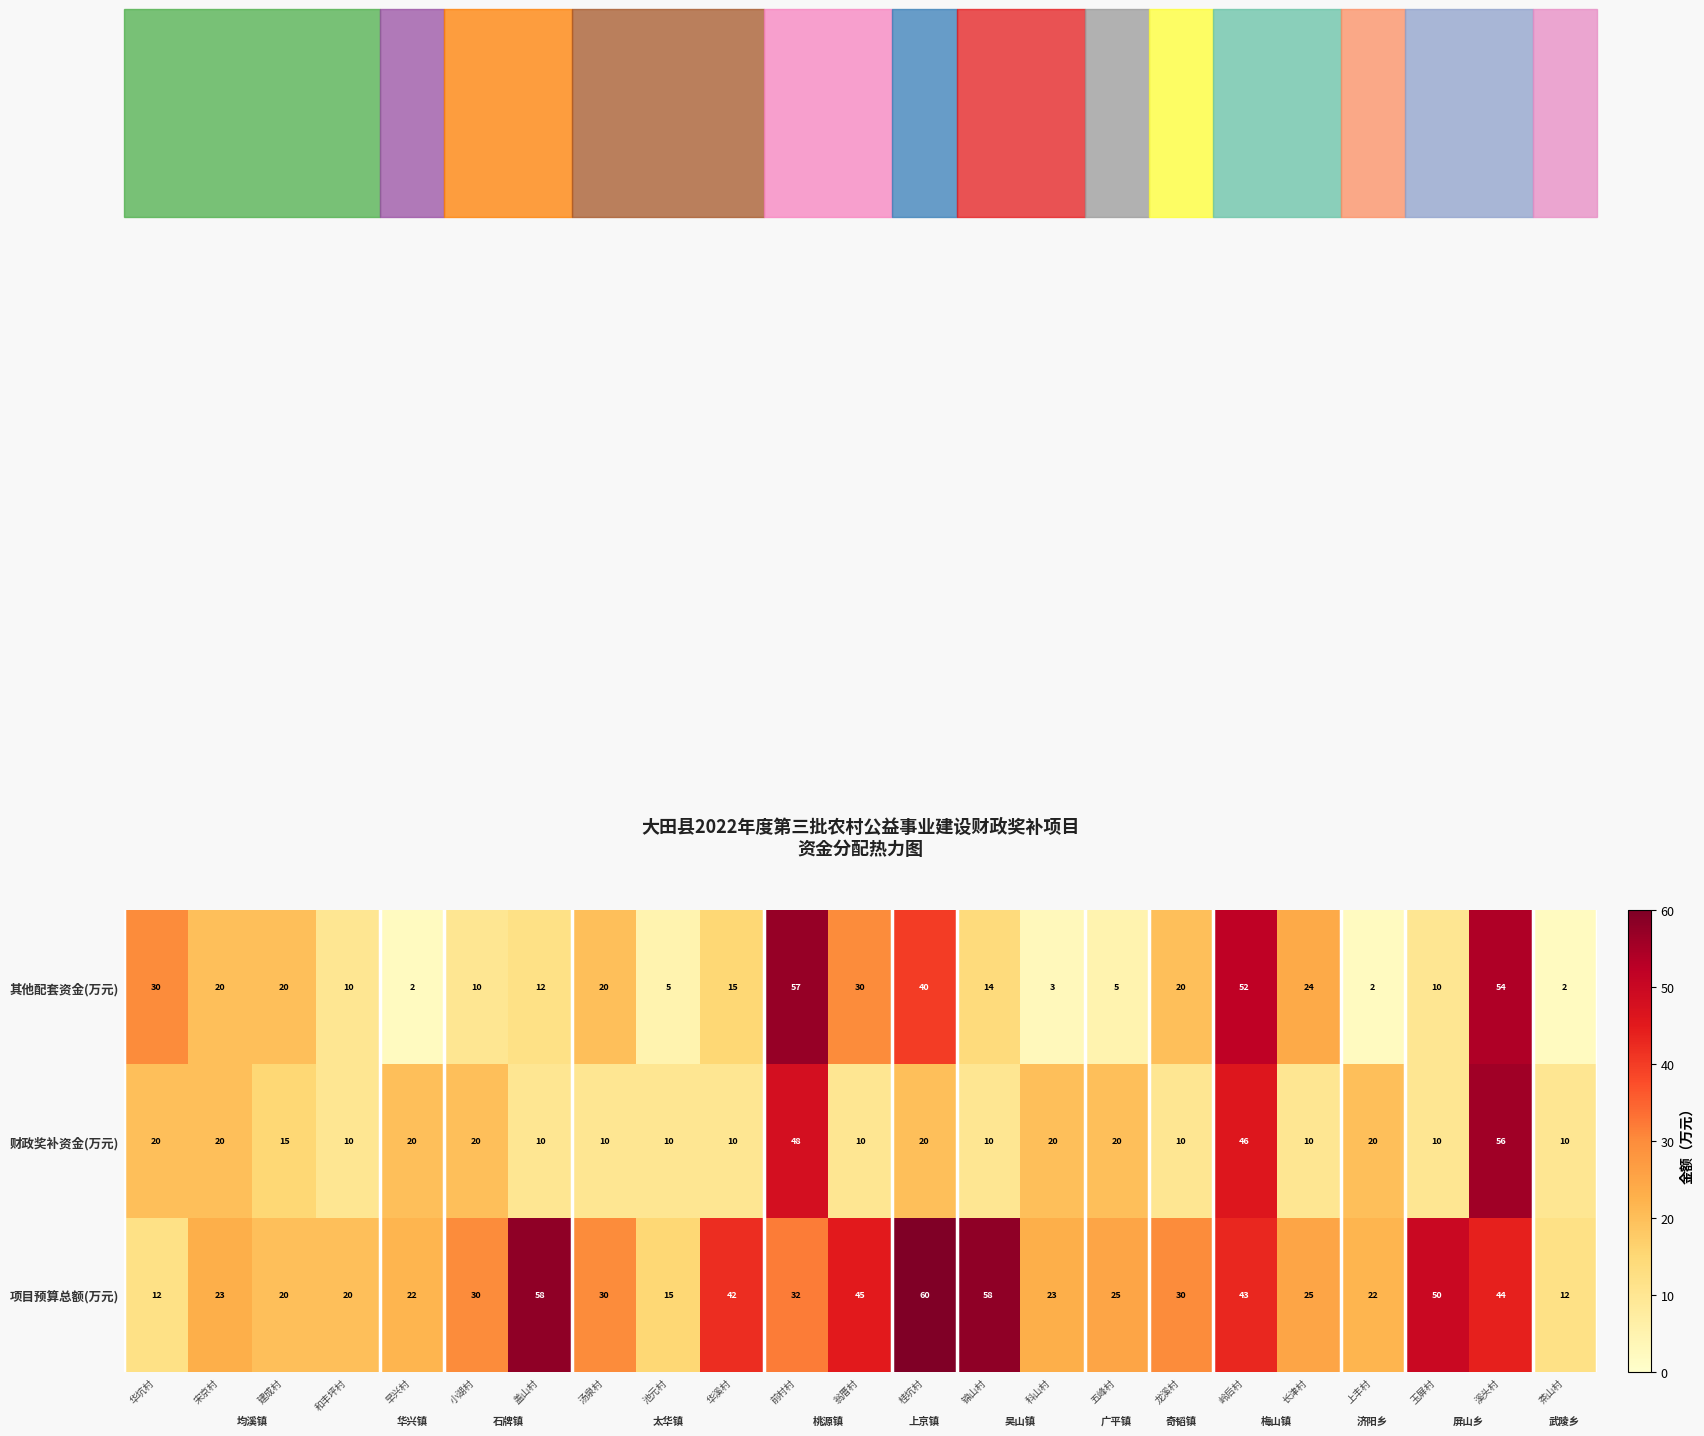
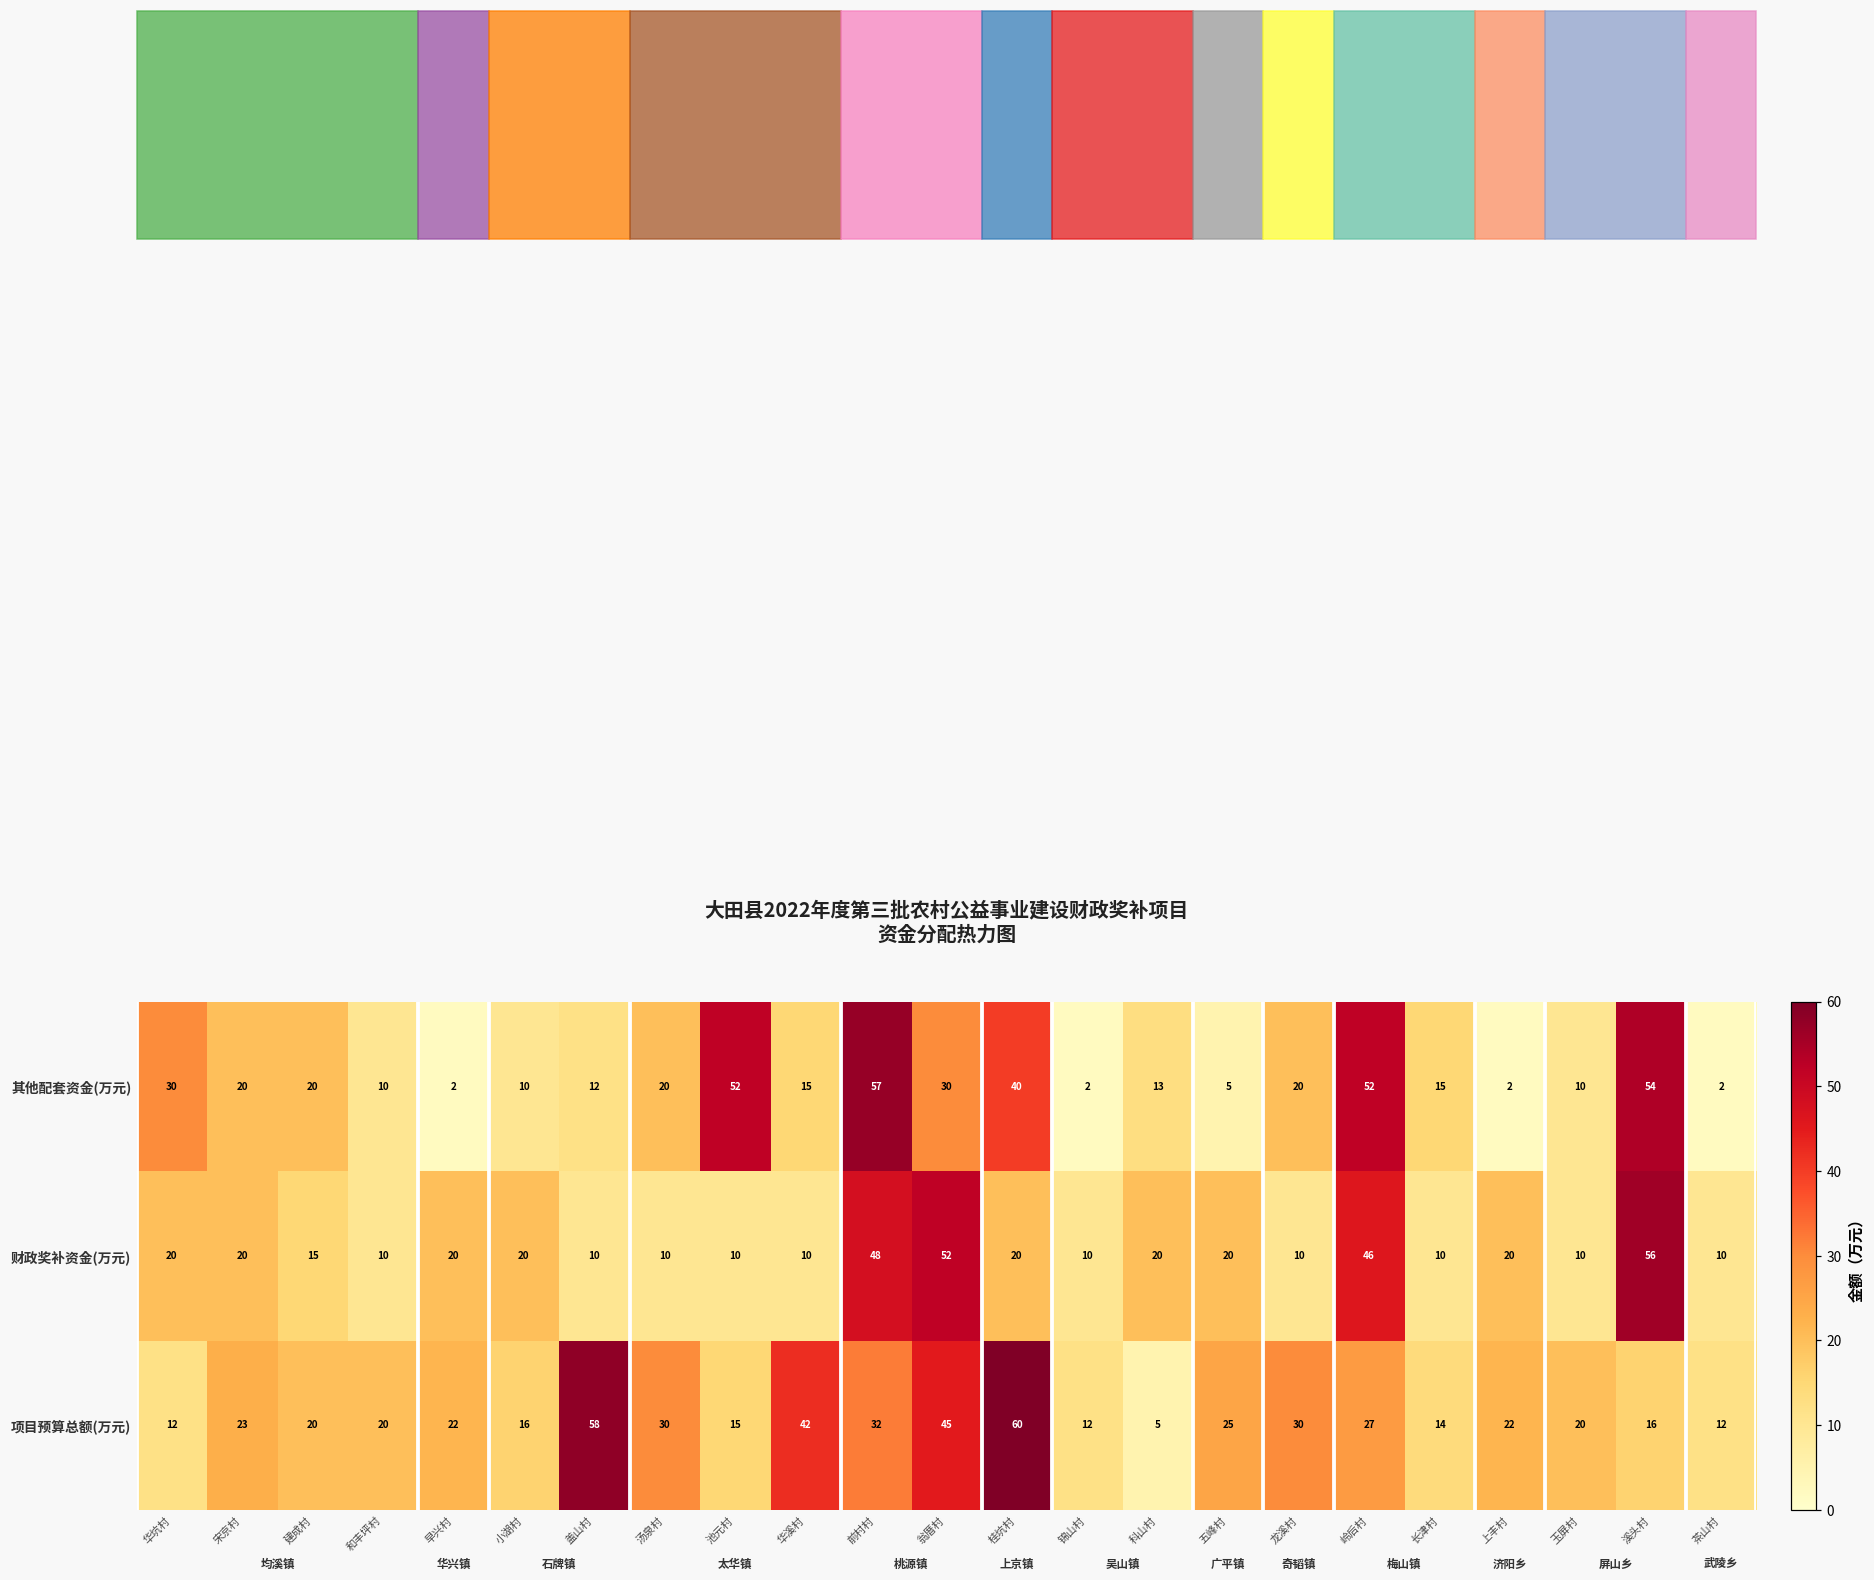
  {
    "其他配套资金(万元)": {
      "华坑村": 30,
      "宋京村": 20,
      "建成村": 20,
      "和丰坪村": 10,
      "早兴村": 2,
      "小湖村": 10,
      "盖山村": 12,
      "汤泉村": 20,
-     "池元村": 5,
+     "池元村": 52,
      "华溪村": 15,
      "前村村": 57,
      "翁厝村": 30,
      "桂坑村": 40,
-     "锦山村": 14,
-     "科山村": 3,
+     "锦山村": 2,
+     "科山村": 13,
      "五峰村": 5,
      "龙溪村": 20,
      "岭后村": 52,
-     "长津村": 24,
+     "长津村": 15,
      "上丰村": 2,
      "玉屏村": 10,
      "溪头村": 54,
      "茶山村": 2
    },
    "财政奖补资金(万元)": {
      "华坑村": 20,
      "宋京村": 20,
      "建成村": 15,
      "和丰坪村": 10,
      "早兴村": 20,
      "小湖村": 20,
      "盖山村": 10,
      "汤泉村": 10,
      "池元村": 10,
      "华溪村": 10,
      "前村村": 48,
-     "翁厝村": 10,
+     "翁厝村": 52,
      "桂坑村": 20,
      "锦山村": 10,
      "科山村": 20,
      "五峰村": 20,
      "龙溪村": 10,
      "岭后村": 46,
      "长津村": 10,
      "上丰村": 20,
      "玉屏村": 10,
      "溪头村": 56,
      "茶山村": 10
    },
    "项目预算总额(万元)": {
      "华坑村": 12,
      "宋京村": 23,
      "建成村": 20,
      "和丰坪村": 20,
      "早兴村": 22,
-     "小湖村": 30,
+     "小湖村": 16,
      "盖山村": 58,
      "汤泉村": 30,
      "池元村": 15,
      "华溪村": 42,
      "前村村": 32,
      "翁厝村": 45,
      "桂坑村": 60,
-     "锦山村": 58,
-     "科山村": 23,
+     "锦山村": 12,
+     "科山村": 5,
      "五峰村": 25,
      "龙溪村": 30,
-     "岭后村": 43,
-     "长津村": 25,
+     "岭后村": 27,
+     "长津村": 14,
      "上丰村": 22,
-     "玉屏村": 50,
-     "溪头村": 44,
+     "玉屏村": 20,
+     "溪头村": 16,
      "茶山村": 12
    }
  }
